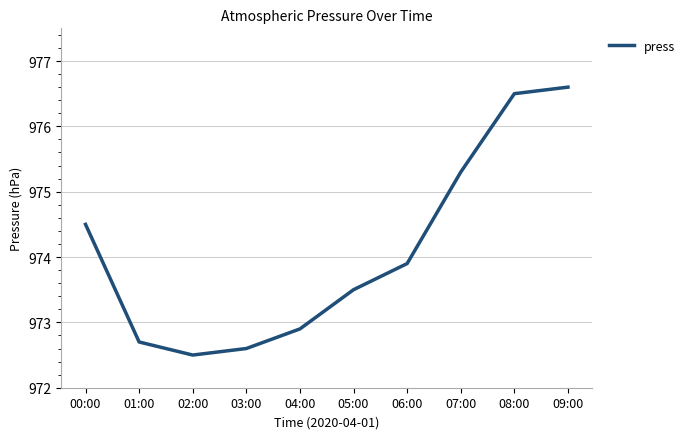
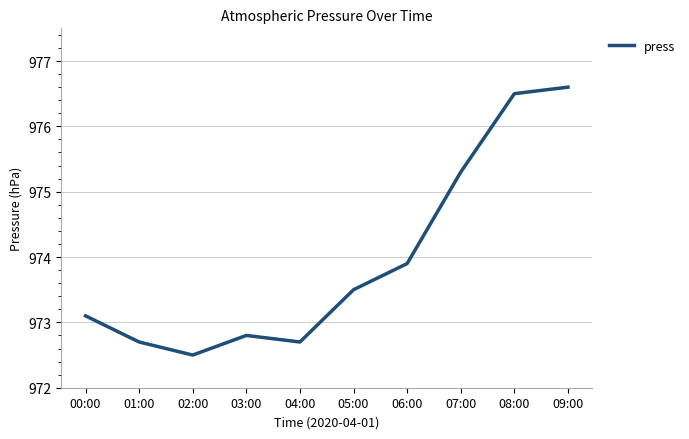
  {
-   "00:00": 974.5,
+   "00:00": 973.1,
    "01:00": 972.7,
    "02:00": 972.5,
-   "03:00": 972.6,
-   "04:00": 972.9,
+   "03:00": 972.8,
+   "04:00": 972.7,
    "05:00": 973.5,
    "06:00": 973.9,
    "07:00": 975.3,
    "08:00": 976.5,
    "09:00": 976.6
  }
